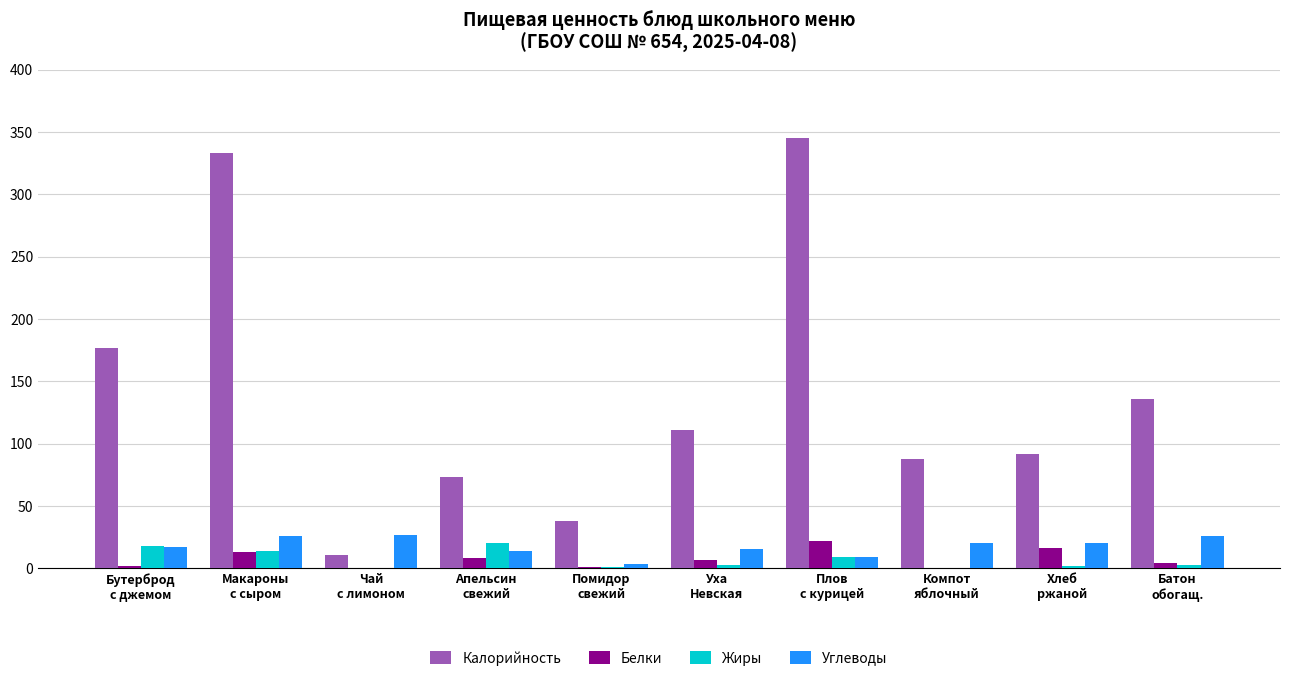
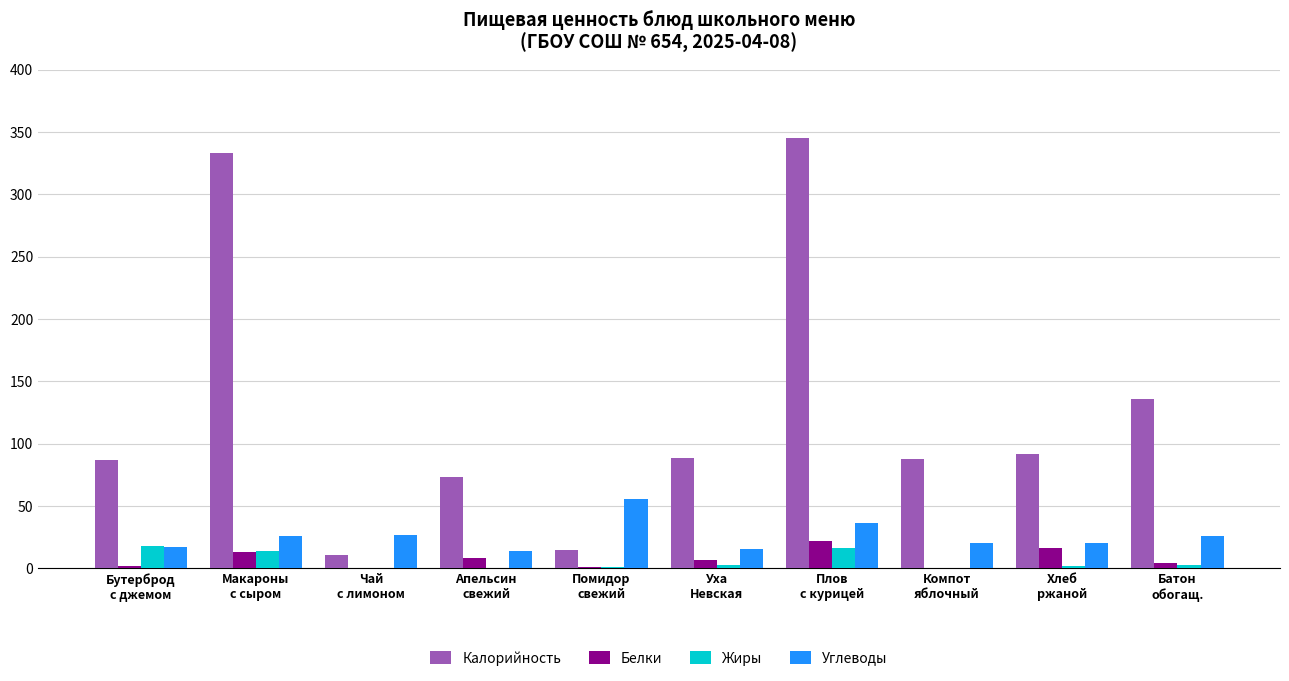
  {
    "Калорийность": {
-     "Бутерброд с джемом": 177,
+     "Бутерброд с джемом": 87,
      "Макароны с сыром": 333,
      "Чай с лимоном": 10,
      "Апельсин свежий": 73,
-     "Помидор свежий": 38,
-     "Уха Невская": 111,
+     "Помидор свежий": 14,
+     "Уха Невская": 89,
      "Плов с курицей": 345,
      "Компот яблочный": 88,
      "Хлеб ржаной": 92,
      "Батон обогащ.": 136
    },
    "Белки": {
      "Бутерброд с джемом": 2,
      "Макароны с сыром": 13,
      "Апельсин свежий": 8,
      "Уха Невская": 7,
      "Плов с курицей": 22,
      "Хлеб ржаной": 16,
      "Батон обогащ.": 4
    },
    "Жиры": {
      "Бутерброд с джемом": 18,
      "Макароны с сыром": 14,
-     "Апельсин свежий": 21,
+     "Апельсин свежий": 0,
      "Уха Невская": 2,
-     "Плов с курицей": 9,
+     "Плов с курицей": 16,
      "Батон обогащ.": 2
    },
    "Углеводы": {
      "Бутерброд с джемом": 17,
      "Макароны с сыром": 26,
      "Чай с лимоном": 27,
      "Апельсин свежий": 14,
-     "Помидор свежий": 3,
+     "Помидор свежий": 56,
      "Уха Невская": 16,
-     "Плов с курицей": 9,
+     "Плов с курицей": 36,
      "Компот яблочный": 20,
      "Хлеб ржаной": 20,
      "Батон обогащ.": 26
    }
  }
